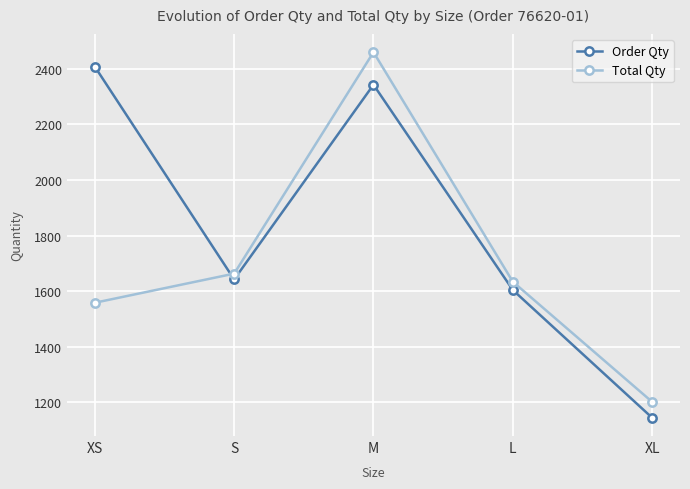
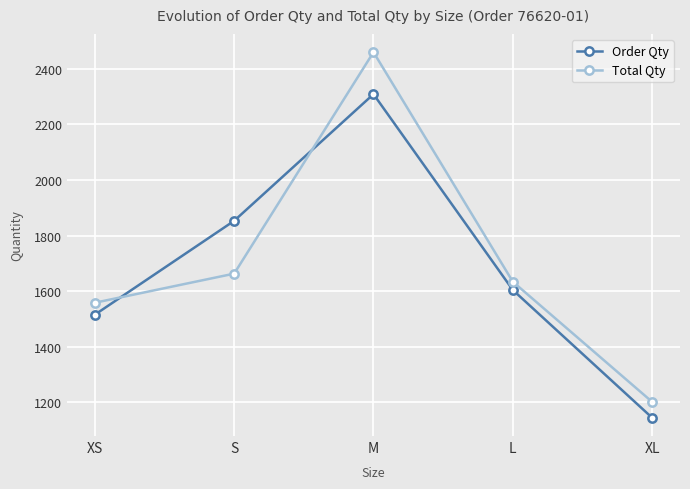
  {
    "Order Qty": {
-     "XS": 2410,
-     "S": 1640,
-     "M": 2340,
+     "XS": 1520,
+     "S": 1850,
+     "M": 2310,
      "L": 1600,
      "XL": 1140
    },
    "Total Qty": {
      "XS": 1560,
      "S": 1660,
      "M": 2460,
      "L": 1630,
      "XL": 1200
    }
  }
